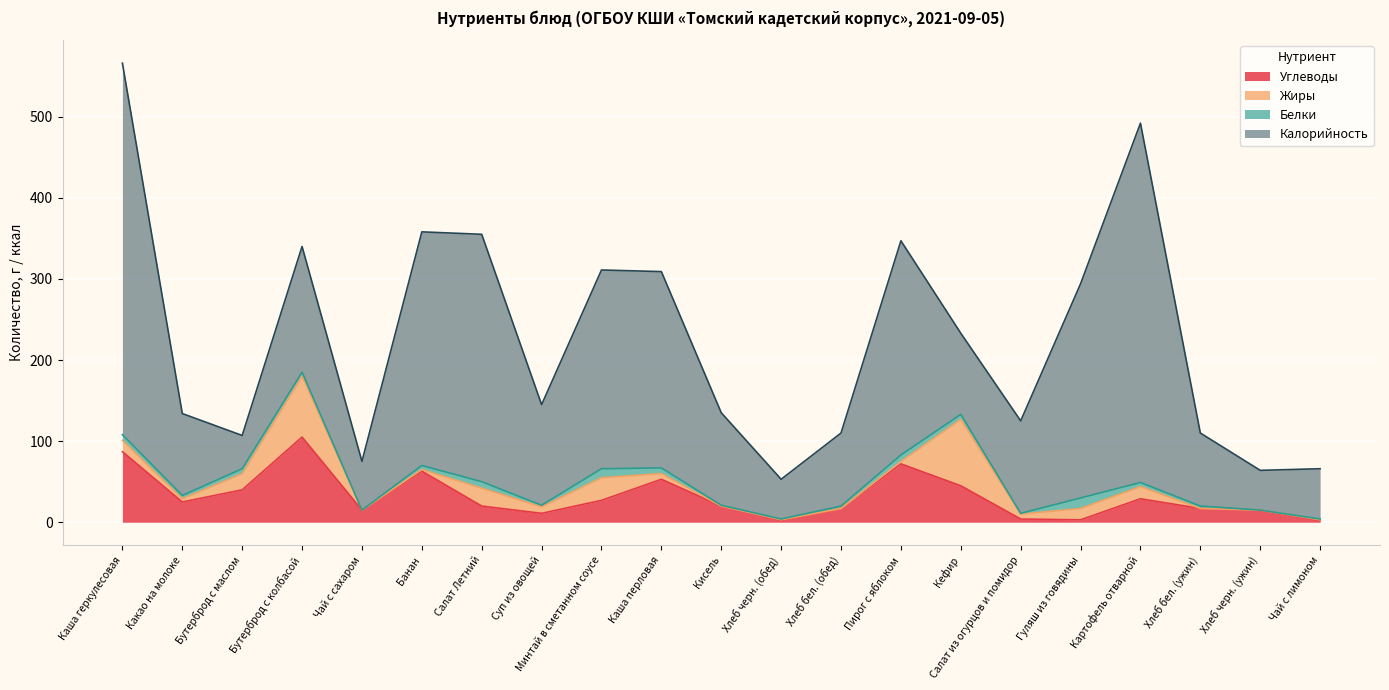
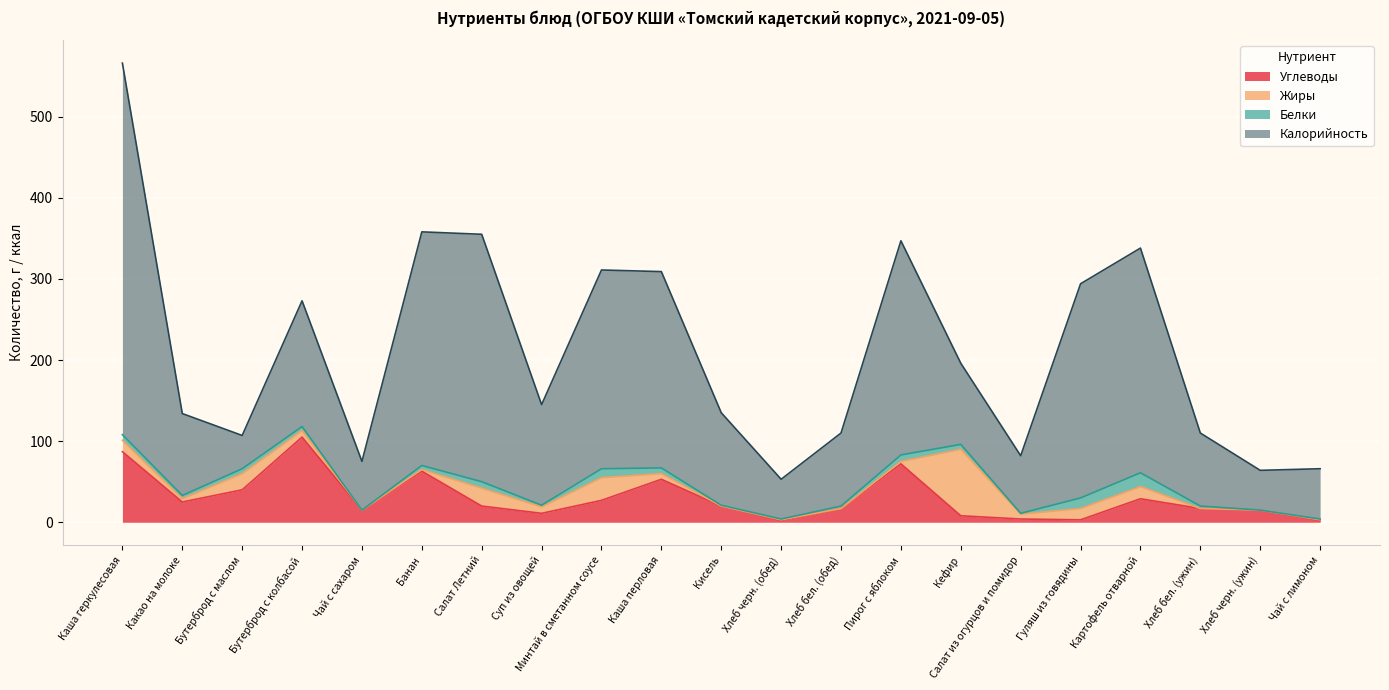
  {
    "Углеводы": {
      "Каша геркулесовая": 90,
      "Какао на молоке": 30,
      "Бутерброд с маслом": 40,
      "Бутерброд с колбасой": 110,
      "Салат Летний": 20,
      "Суп из овощей": 10,
      "Минтай в сметанном соусе": 30,
      "Каша перловая": 50,
-     "Кефир": 50,
+     "Кефир": 10,
      "Салат из огурцов и помидор": 0,
      "Гуляш из говядины": 0,
      "Картофель отварной": 30
    },
    "Жиры": {
      "Каша геркулесовая": 10,
      "Какао на молоке": 0,
      "Бутерброд с маслом": 20,
-     "Бутерброд с колбасой": 80,
+     "Бутерброд с колбасой": 10,
      "Салат Летний": 20,
      "Минтай в сметанном соусе": 30,
      "Каша перловая": 10,
      "Кефир": 80,
      "Гуляш из говядины": 10,
      "Картофель отварной": 20
    },
    "Белки": {
      "Каша геркулесовая": 10,
      "Какао на молоке": 0,
      "Бутерброд с маслом": 10,
      "Бутерброд с колбасой": 10,
      "Банан": 10,
      "Салат Летний": 10,
      "Минтай в сметанном соусе": 10,
      "Каша перловая": 10,
      "Пирог с яблоком": 10,
      "Кефир": 10,
      "Гуляш из говядины": 10,
-     "Картофель отварной": 10
+     "Картофель отварной": 20
    },
    "Калорийность": {
      "Каша геркулесовая": 460,
      "Какао на молоке": 100,
      "Бутерброд с маслом": 40,
      "Бутерброд с колбасой": 160,
      "Чай с сахаром": 60,
      "Банан": 290,
      "Салат Летний": 310,
      "Суп из овощей": 120,
      "Минтай в сметанном соусе": 250,
      "Каша перловая": 240,
      "Кисель": 110,
      "Хлеб черн. (обед)": 50,
      "Хлеб бел. (обед)": 90,
      "Пирог с яблоком": 260,
      "Кефир": 100,
-     "Салат из огурцов и помидор": 110,
+     "Салат из огурцов и помидор": 70,
      "Гуляш из говядины": 260,
-     "Картофель отварной": 440,
+     "Картофель отварной": 280,
      "Хлеб бел. (ужин)": 90,
      "Хлеб черн. (ужин)": 50,
      "Чай с лимоном": 60
    }
  }
